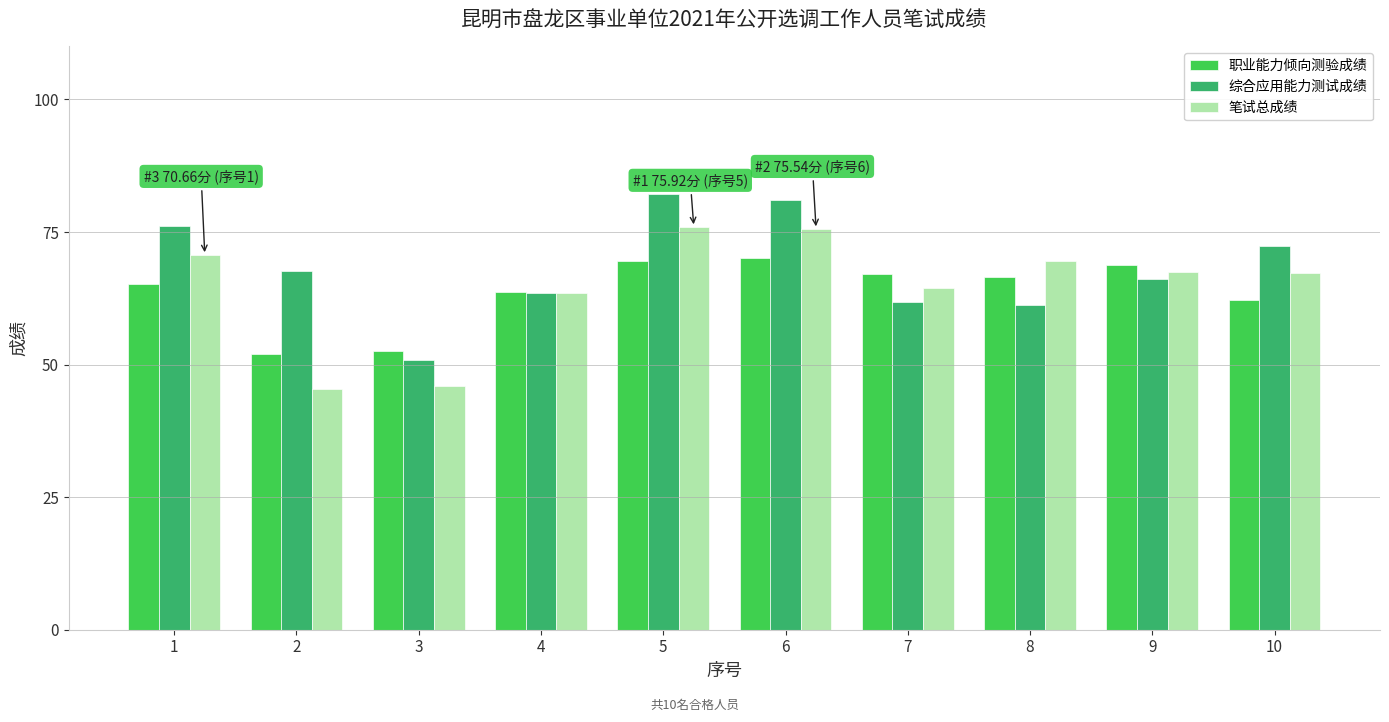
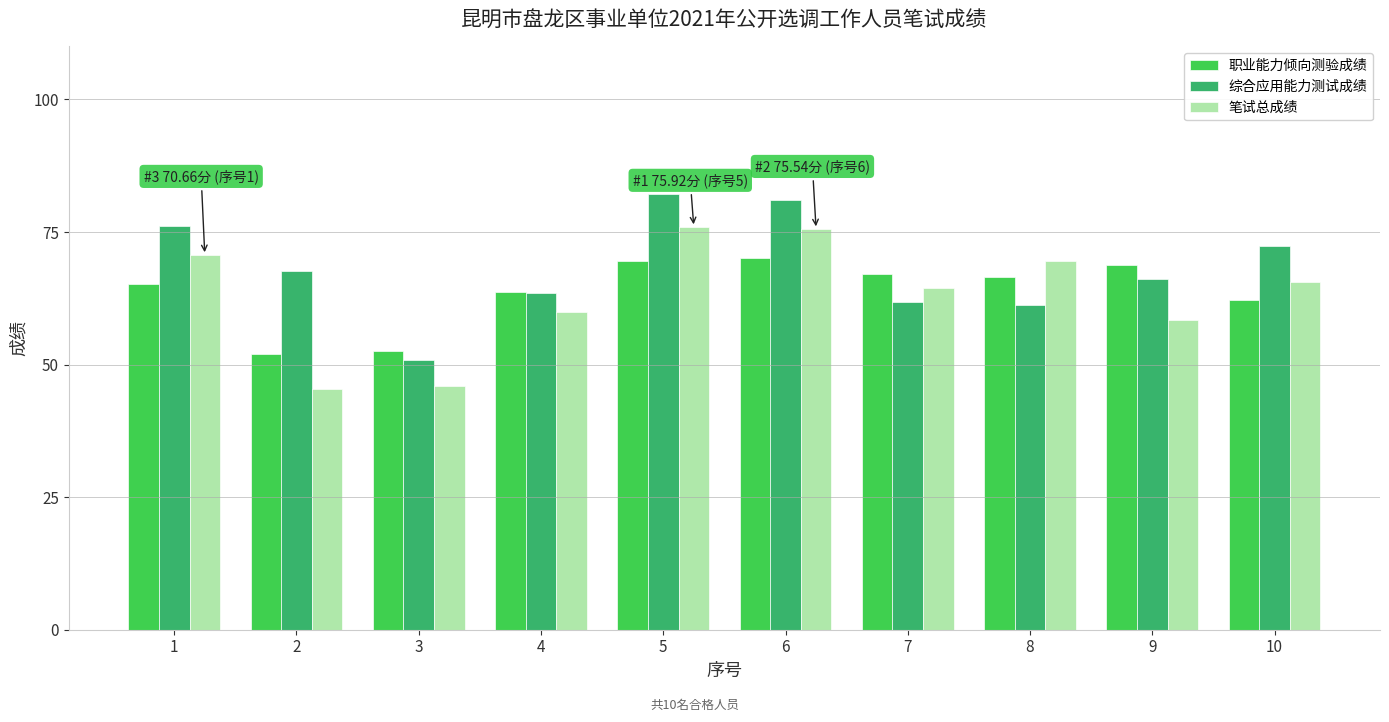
  {
    "笔试总成绩": {
      "1": 71,
      "2": 45,
      "3": 46,
-     "4": 64,
+     "4": 60,
      "7": 64,
      "8": 70,
-     "9": 67,
-     "10": 67
+     "9": 58,
+     "10": 66
    }
  }
